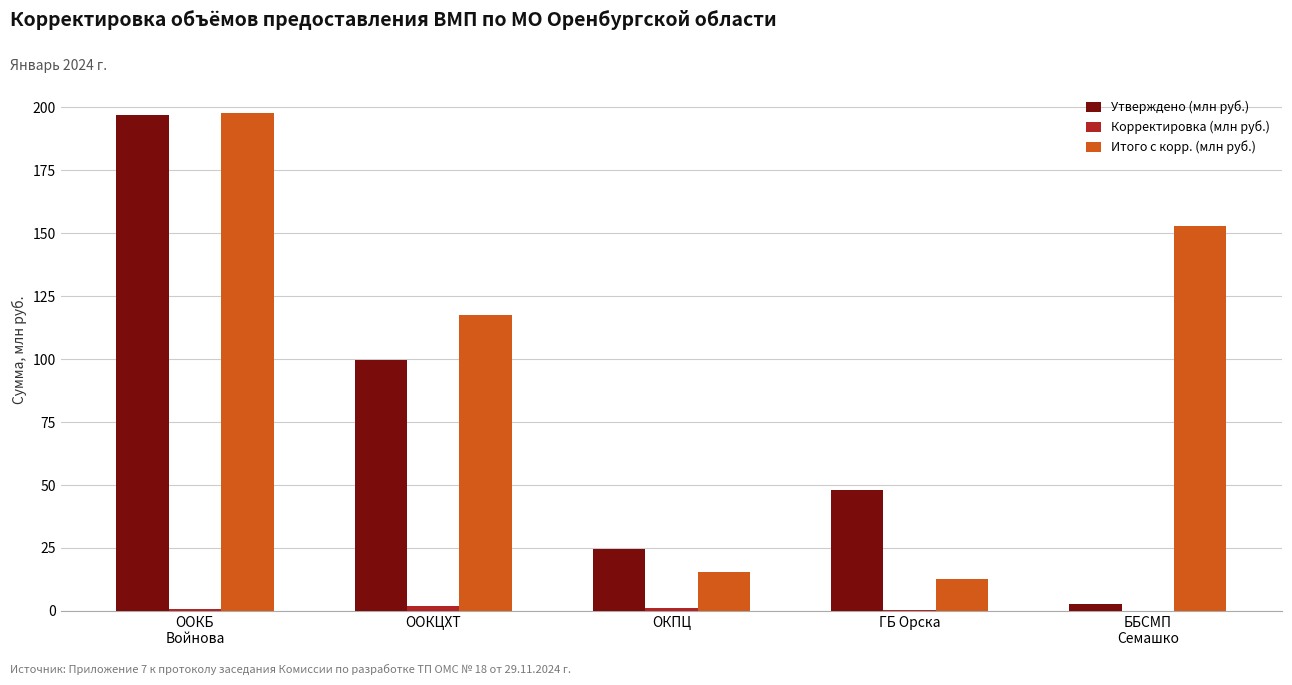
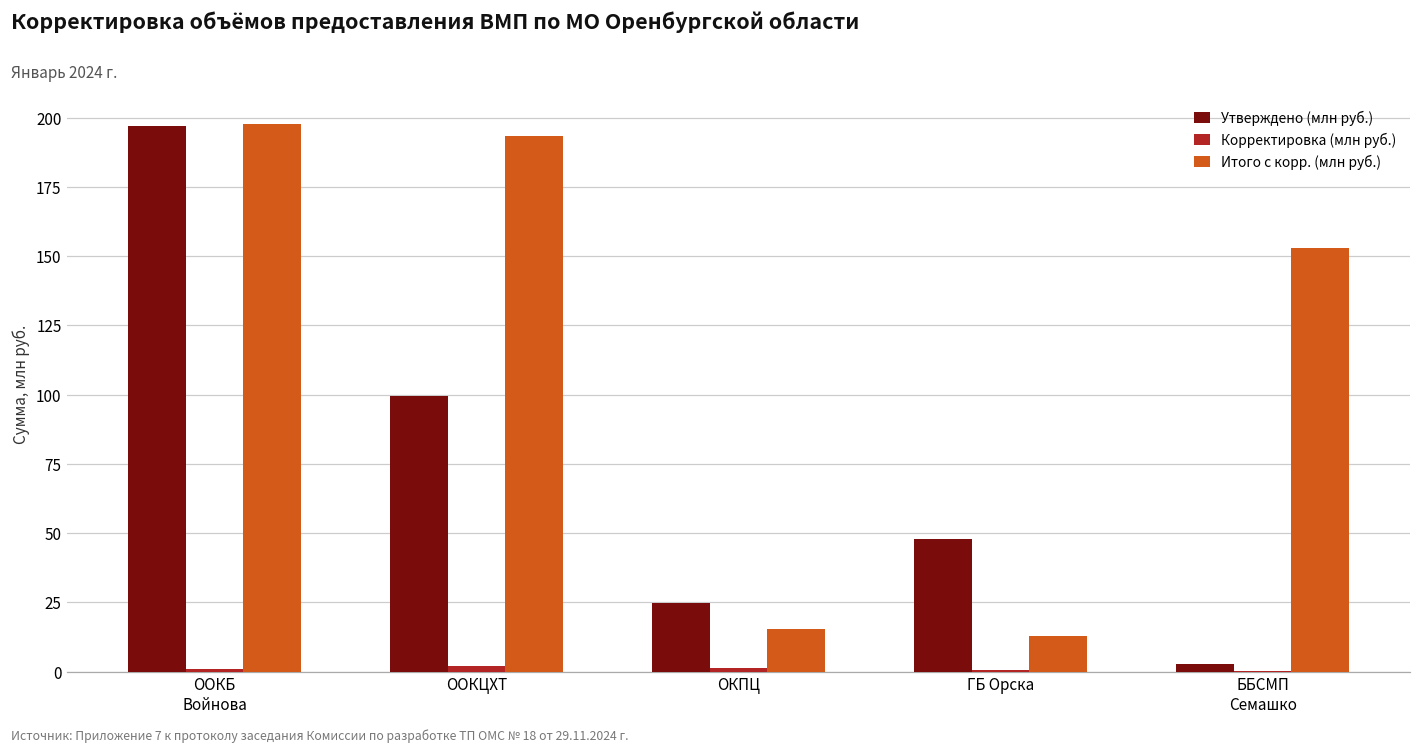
  {
    "Утверждено (млн руб.)": {
      "ООКБ Войнова": 197,
      "ООКЦХТ": 99,
      "ОКПЦ": 25,
      "ГБ Орска": 48,
      "ББСМП Семашко": 3
    },
    "Корректировка (млн руб.)": {
      "ООКЦХТ": 2,
      "ОКПЦ": 1
    },
    "Итого с корр. (млн руб.)": {
      "ООКБ Войнова": 198,
-     "ООКЦХТ": 117,
+     "ООКЦХТ": 193,
      "ОКПЦ": 15,
      "ГБ Орска": 13,
      "ББСМП Семашко": 153
    }
  }
